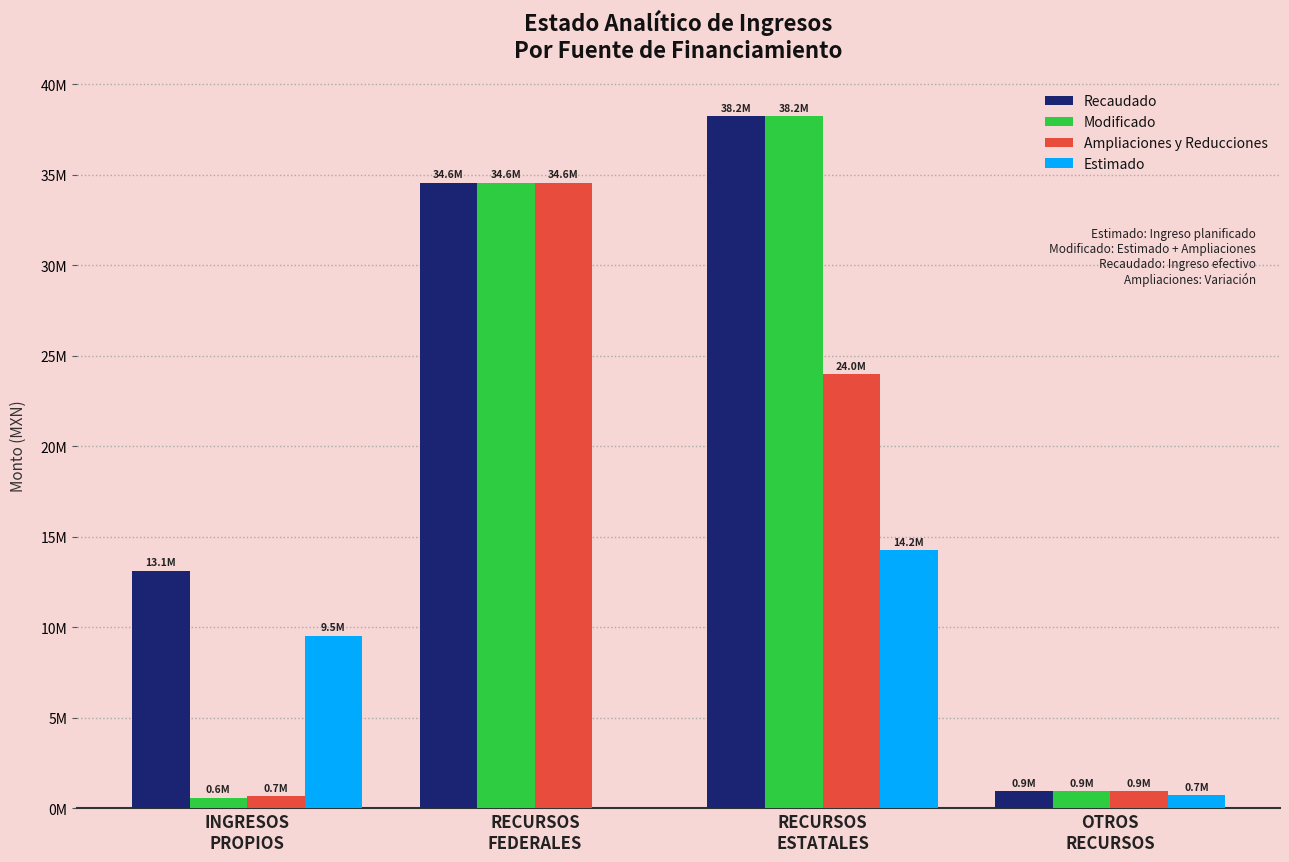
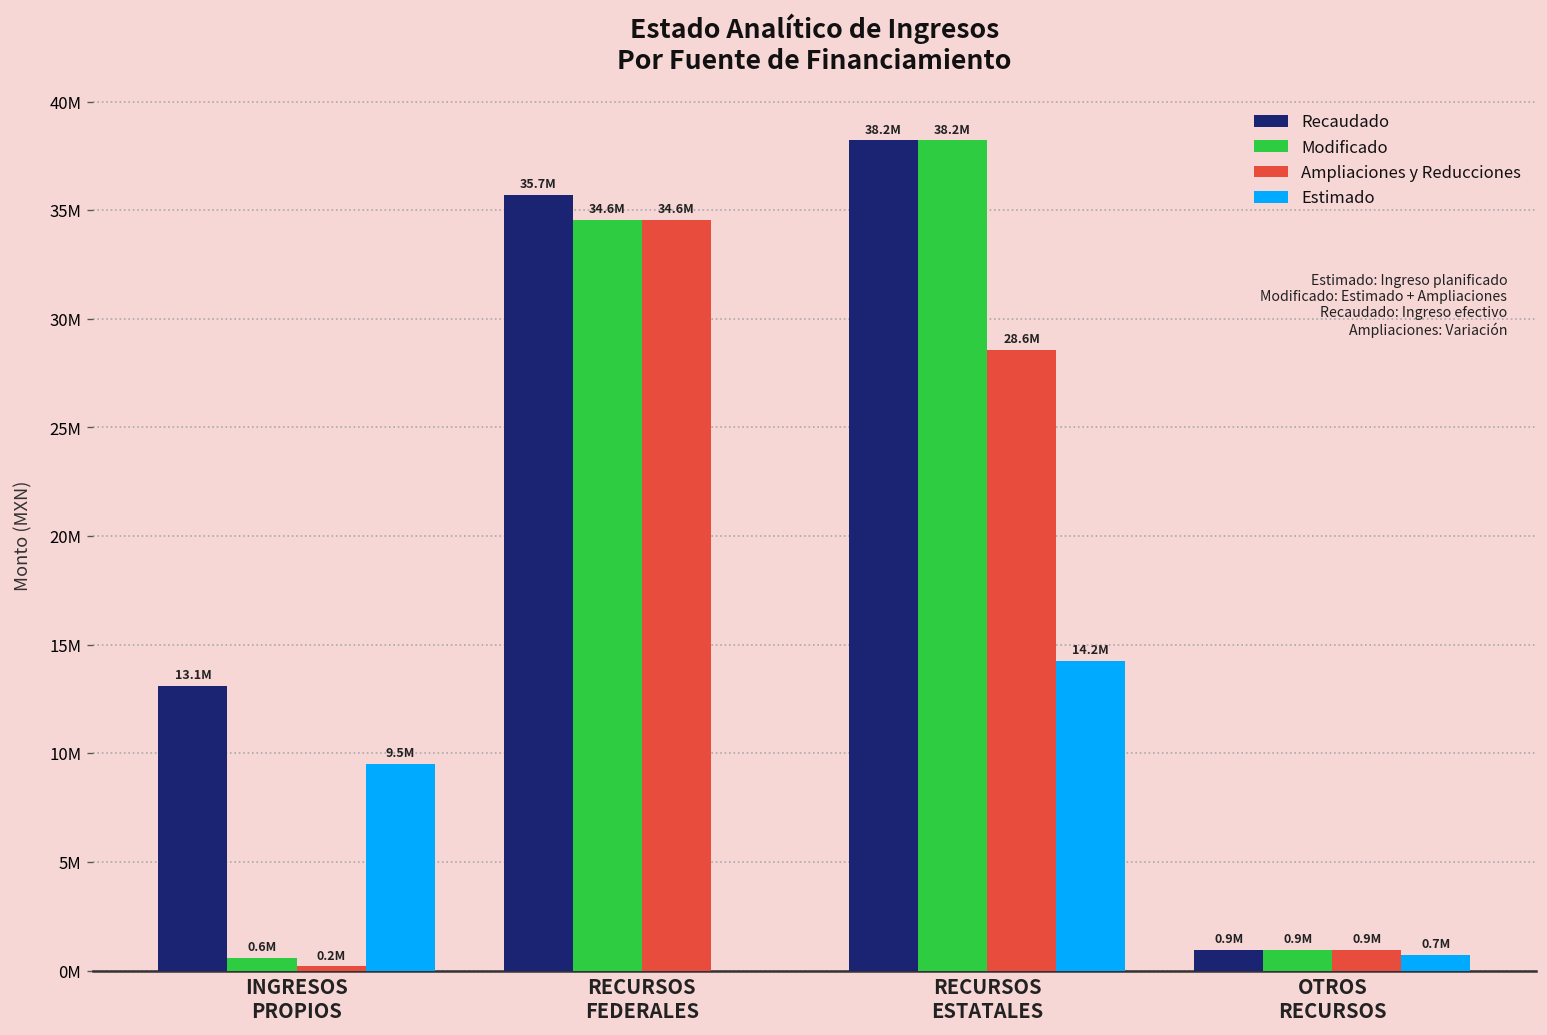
  {
    "Recaudado": {
      "INGRESOS PROPIOS": "13.1M",
-     "RECURSOS FEDERALES": "34.6M",
+     "RECURSOS FEDERALES": "35.7M",
      "RECURSOS ESTATALES": "38.2M",
      "OTROS RECURSOS": "0.9M"
    },
    "Modificado": {
      "INGRESOS PROPIOS": "0.6M",
      "RECURSOS FEDERALES": "34.6M",
      "RECURSOS ESTATALES": "38.2M",
      "OTROS RECURSOS": "0.9M"
    },
    "Ampliaciones y Reducciones": {
-     "INGRESOS PROPIOS": "0.7M",
+     "INGRESOS PROPIOS": "0.2M",
      "RECURSOS FEDERALES": "34.6M",
-     "RECURSOS ESTATALES": "24.0M",
+     "RECURSOS ESTATALES": "28.6M",
      "OTROS RECURSOS": "0.9M"
    },
    "Estimado": {
      "INGRESOS PROPIOS": "9.5M",
      "RECURSOS ESTATALES": "14.2M",
      "OTROS RECURSOS": "0.7M"
    }
  }
